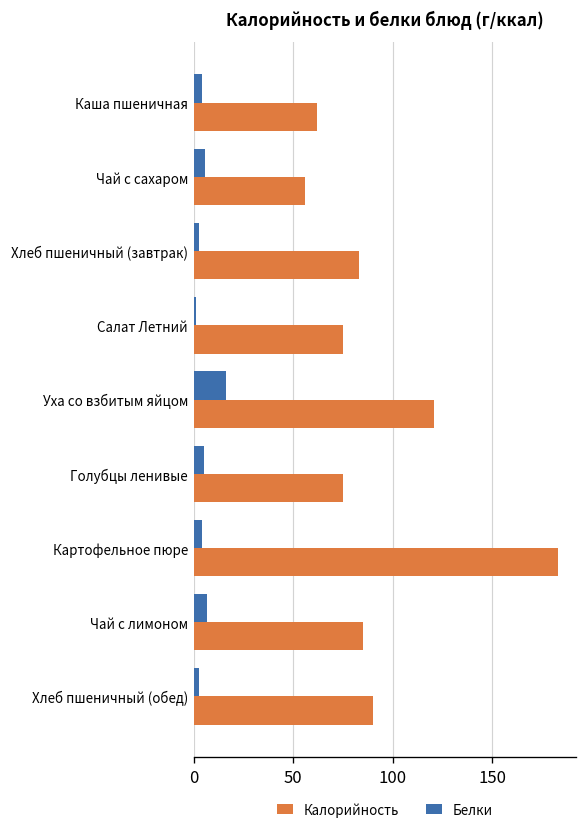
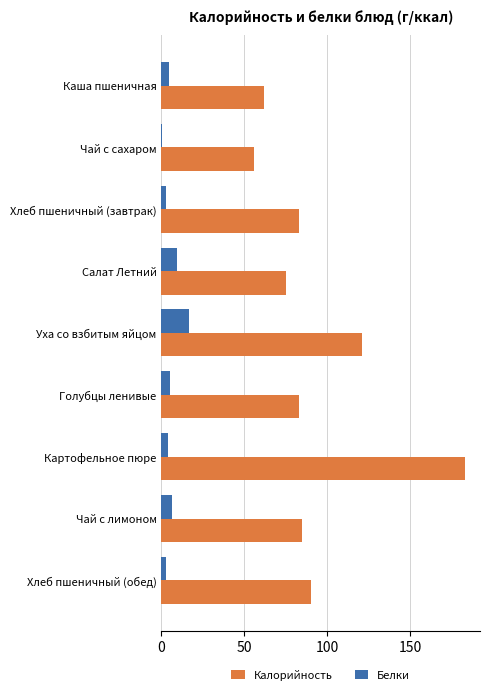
  {
    "Калорийность": {
      "Каша пшеничная": 62,
      "Чай с сахаром": 56,
      "Хлеб пшеничный (завтрак)": 83,
      "Салат Летний": 75,
      "Уха со взбитым яйцом": 121,
-     "Голубцы ленивые": 75,
+     "Голубцы ленивые": 83,
      "Картофельное пюре": 183,
      "Чай с лимоном": 85,
      "Хлеб пшеничный (обед)": 90
    },
    "Белки": {
      "Каша пшеничная": 4,
-     "Чай с сахаром": 6,
+     "Чай с сахаром": 0,
      "Хлеб пшеничный (завтрак)": 2,
-     "Салат Летний": 1,
+     "Салат Летний": 10,
      "Уха со взбитым яйцом": 16,
      "Голубцы ленивые": 5,
      "Картофельное пюре": 4,
      "Чай с лимоном": 7,
      "Хлеб пшеничный (обед)": 2
    }
  }
